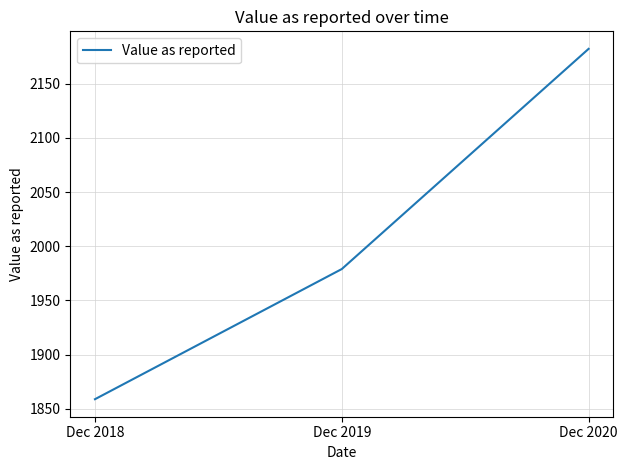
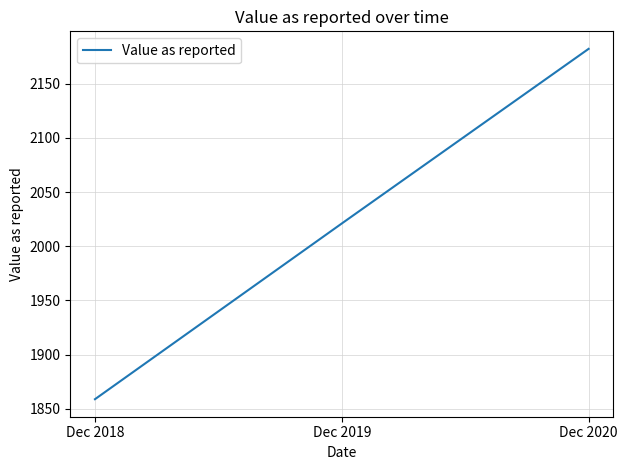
  {
    "Dec 2018": 1859,
-   "Dec 2019": 1979,
+   "Dec 2019": 2021,
    "Dec 2020": 2182
  }
